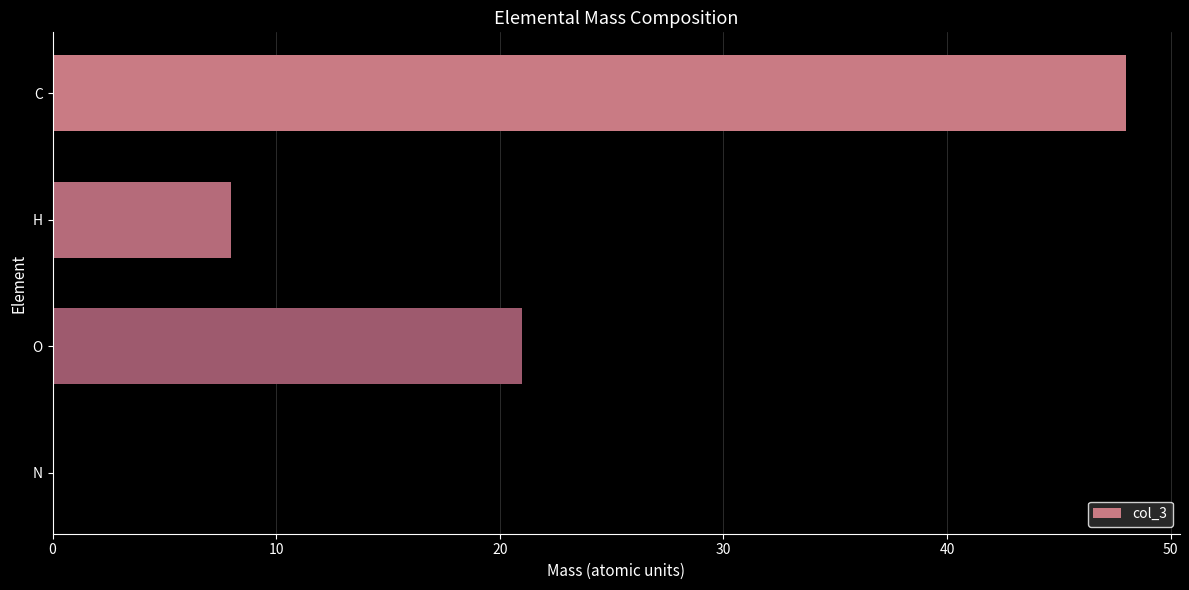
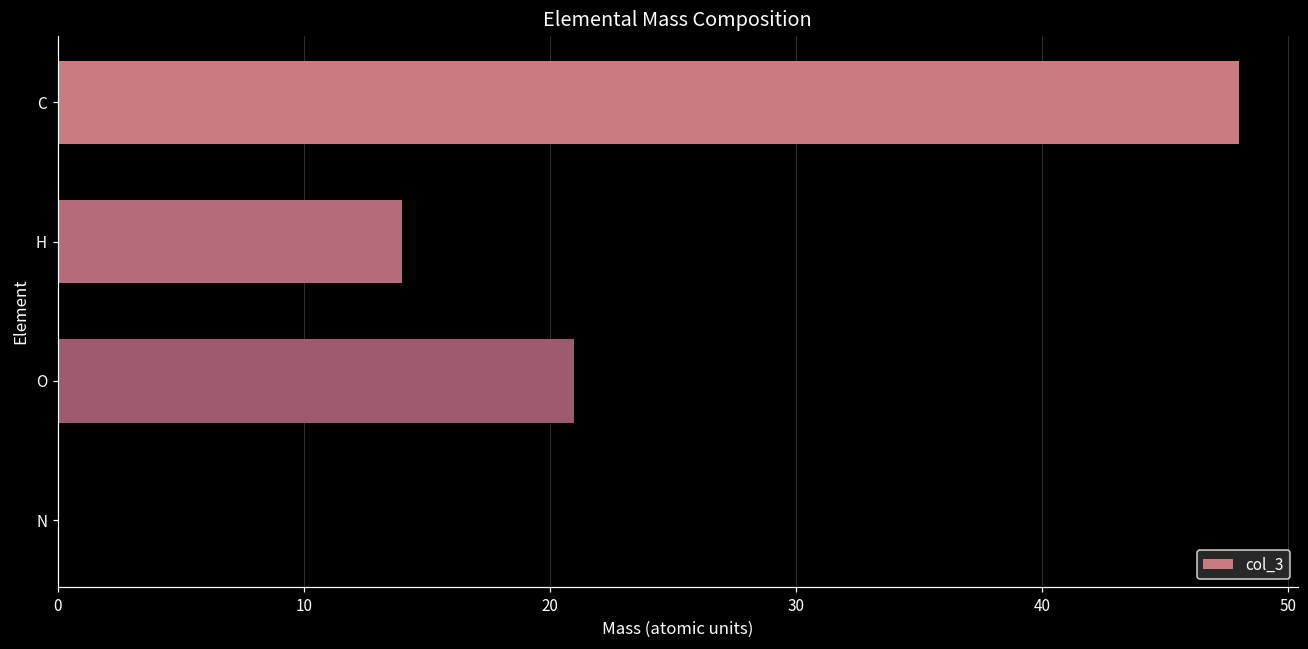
  {
    "C": 48,
-   "H": 8,
+   "H": 14,
    "O": 21,
    "N": 0
  }
